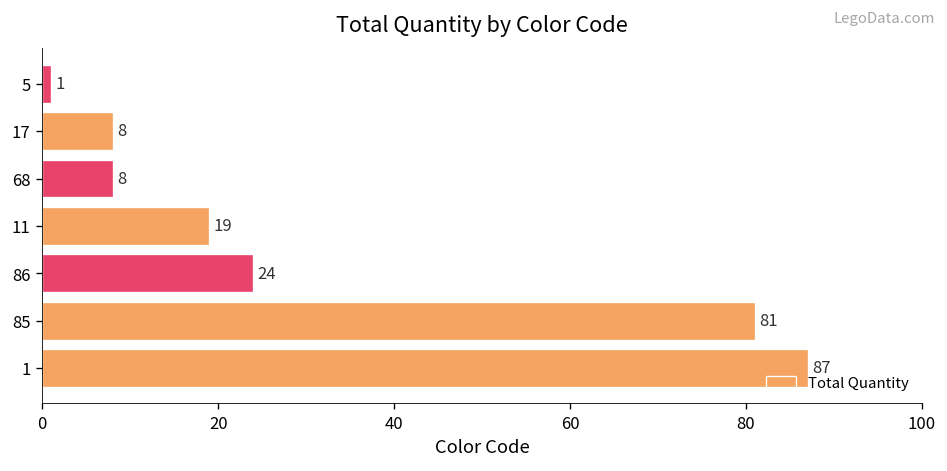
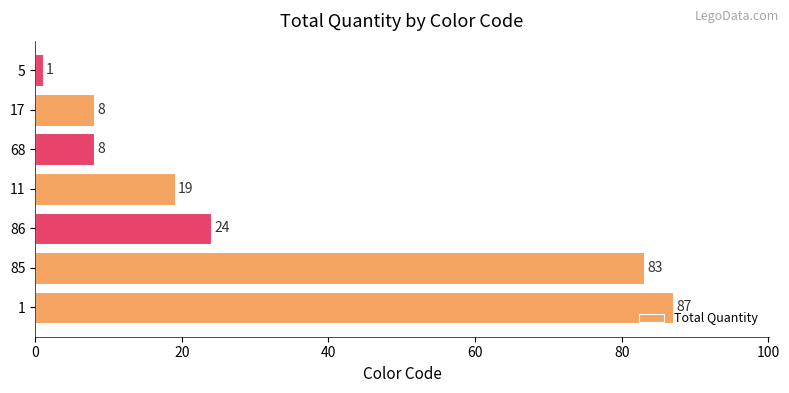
  {
    "5": 1,
    "17": 8,
    "68": 8,
    "11": 19,
    "86": 24,
-   "85": 81,
+   "85": 83,
    "1": 87
  }
